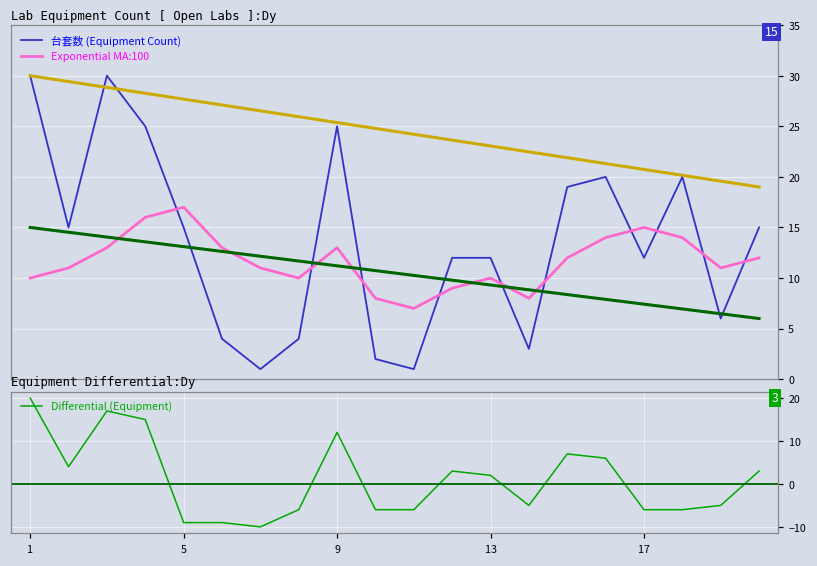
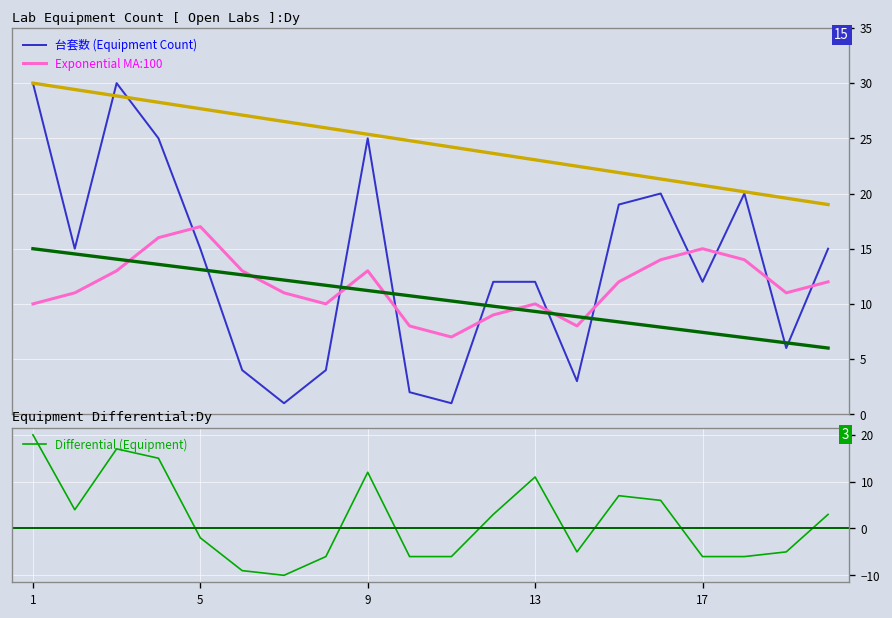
  {
    "Equipment Differential:Dy": {
      "1": 20,
-     "5": -9,
+     "5": -2,
      "9": 12,
-     "13": 2,
+     "13": 11,
      "17": -6
    }
  }
